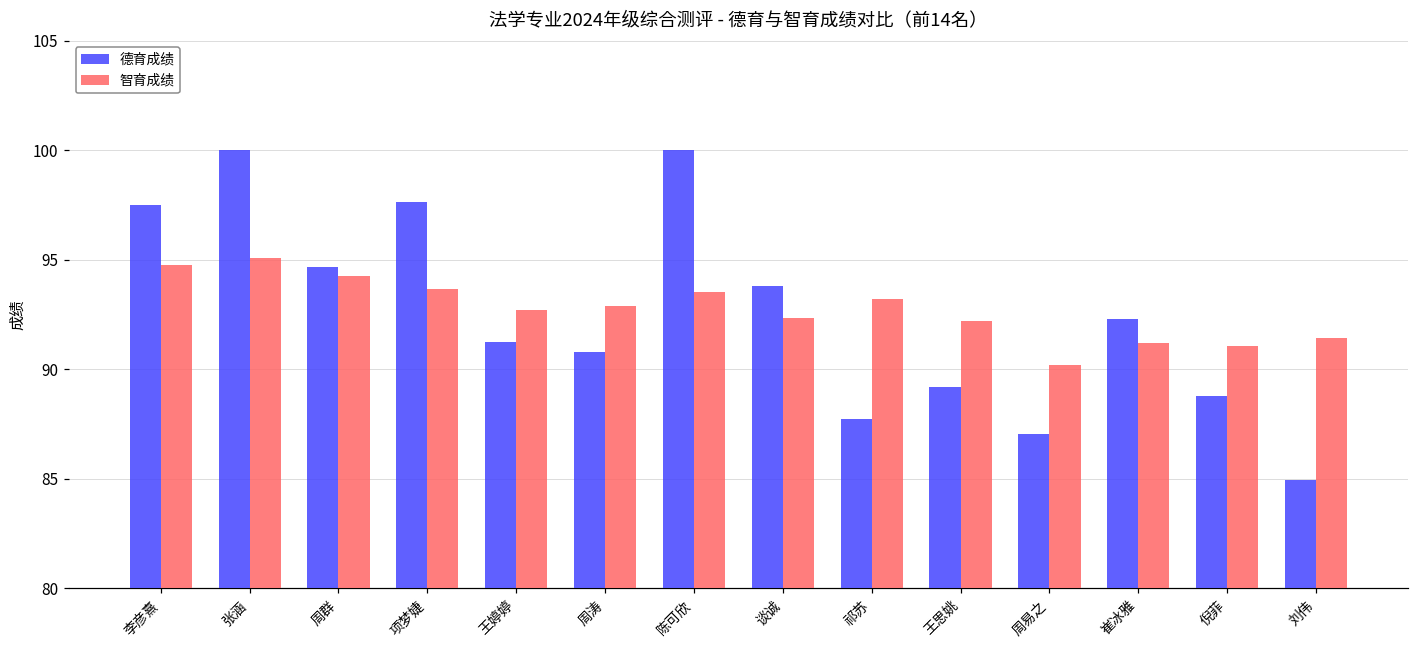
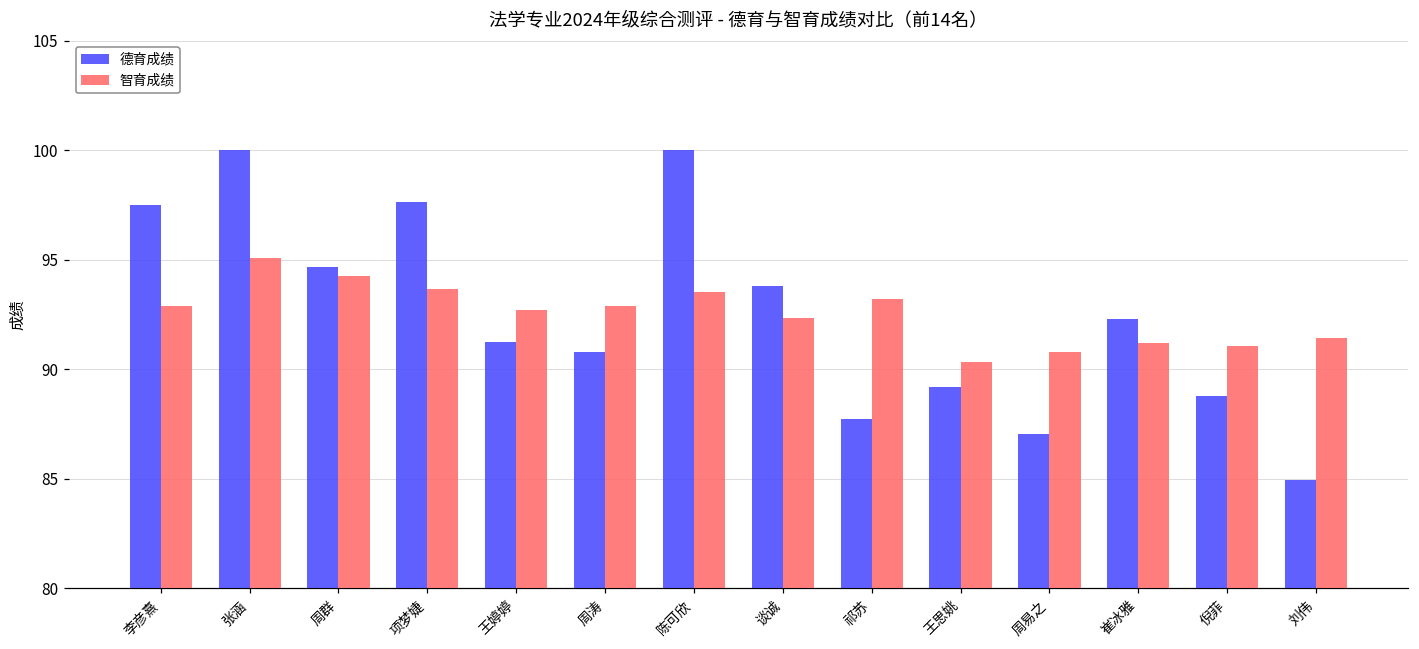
  {
    "德育成绩": {
      "李彦熹": 97.5,
      "张涵": 100.0,
      "周群": 94.7,
      "项梦婕": 97.6,
      "王婷婷": 91.2,
      "周涛": 90.8,
      "陈可欣": 100.0,
      "谈诚": 93.8,
      "祁苏": 87.7,
      "王思姚": 89.2,
      "周易之": 87.0,
      "崔冰雅": 92.3,
      "倪菲": 88.8,
      "刘伟": 85.0
    },
    "智育成绩": {
-     "李彦熹": 94.8,
+     "李彦熹": 92.9,
      "张涵": 95.1,
      "周群": 94.2,
      "项梦婕": 93.7,
      "王婷婷": 92.7,
      "周涛": 92.9,
      "陈可欣": 93.5,
      "谈诚": 92.3,
      "祁苏": 93.2,
-     "王思姚": 92.2,
-     "周易之": 90.2,
+     "王思姚": 90.3,
+     "周易之": 90.8,
      "崔冰雅": 91.2,
      "倪菲": 91.1,
      "刘伟": 91.4
    }
  }
